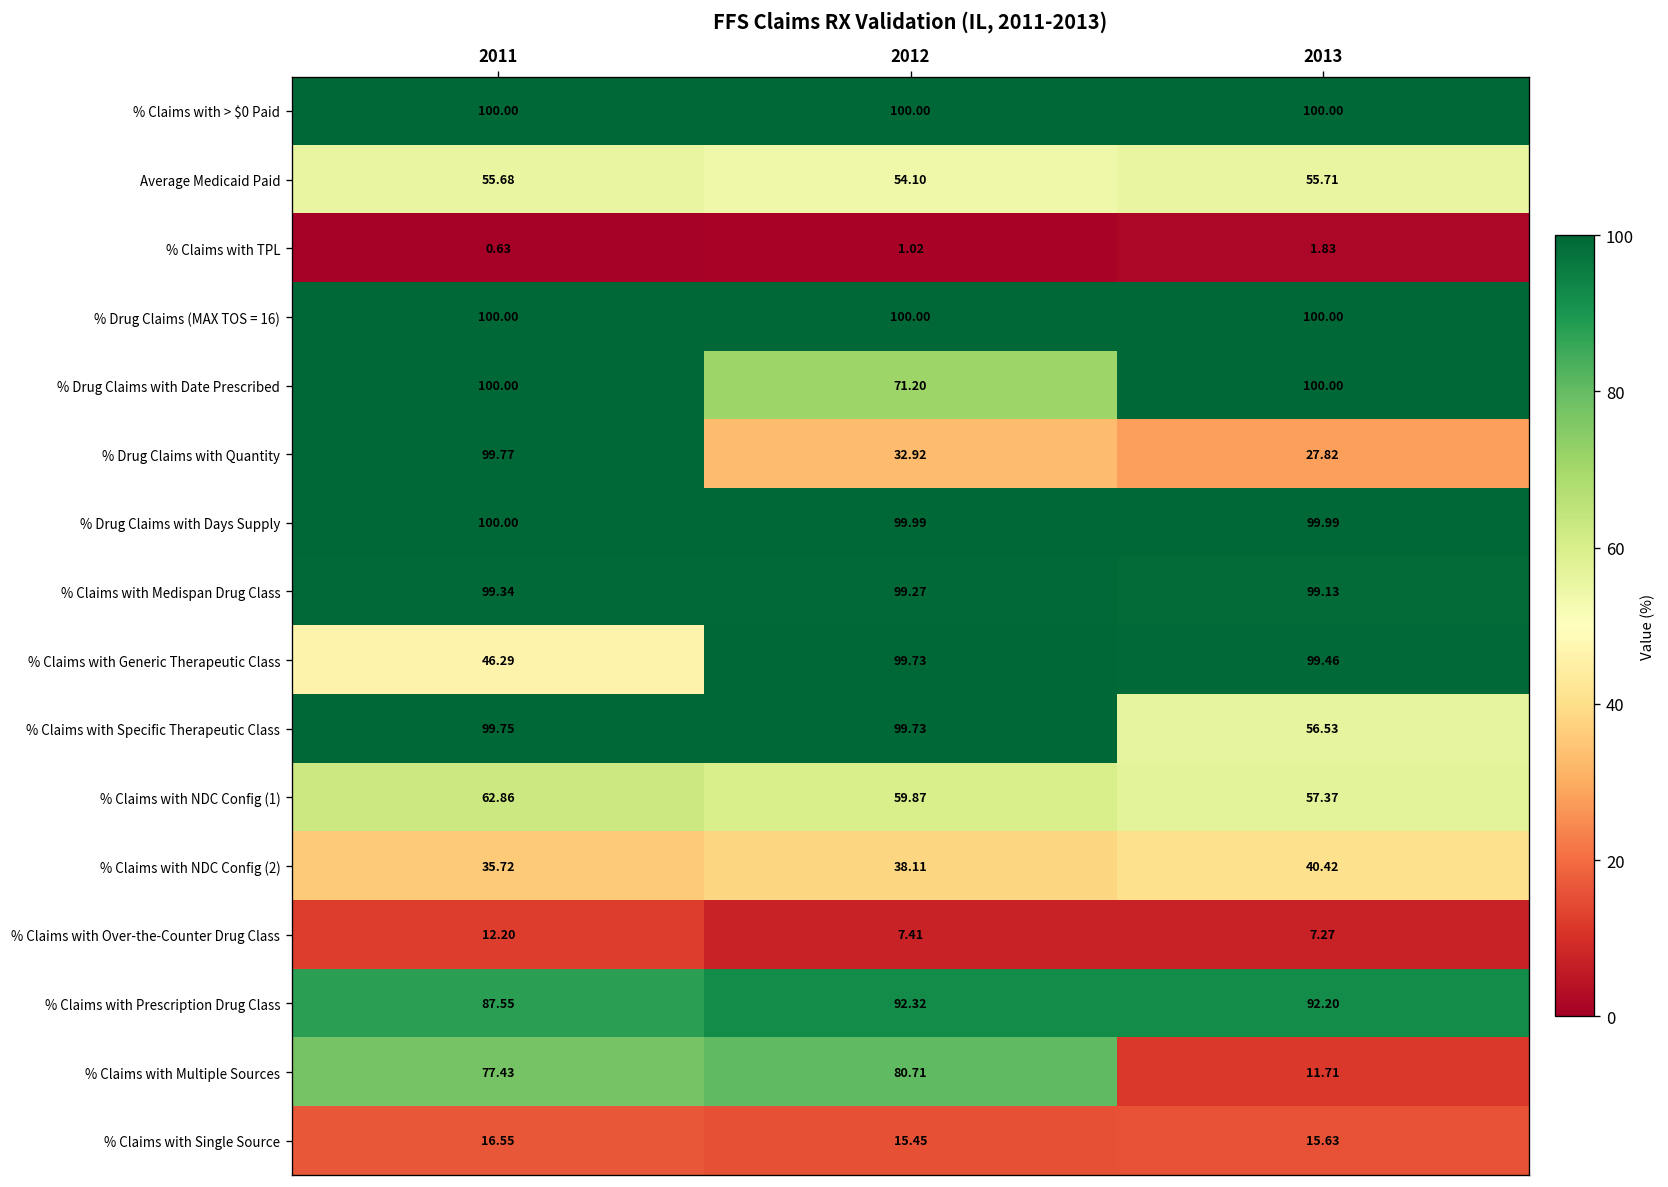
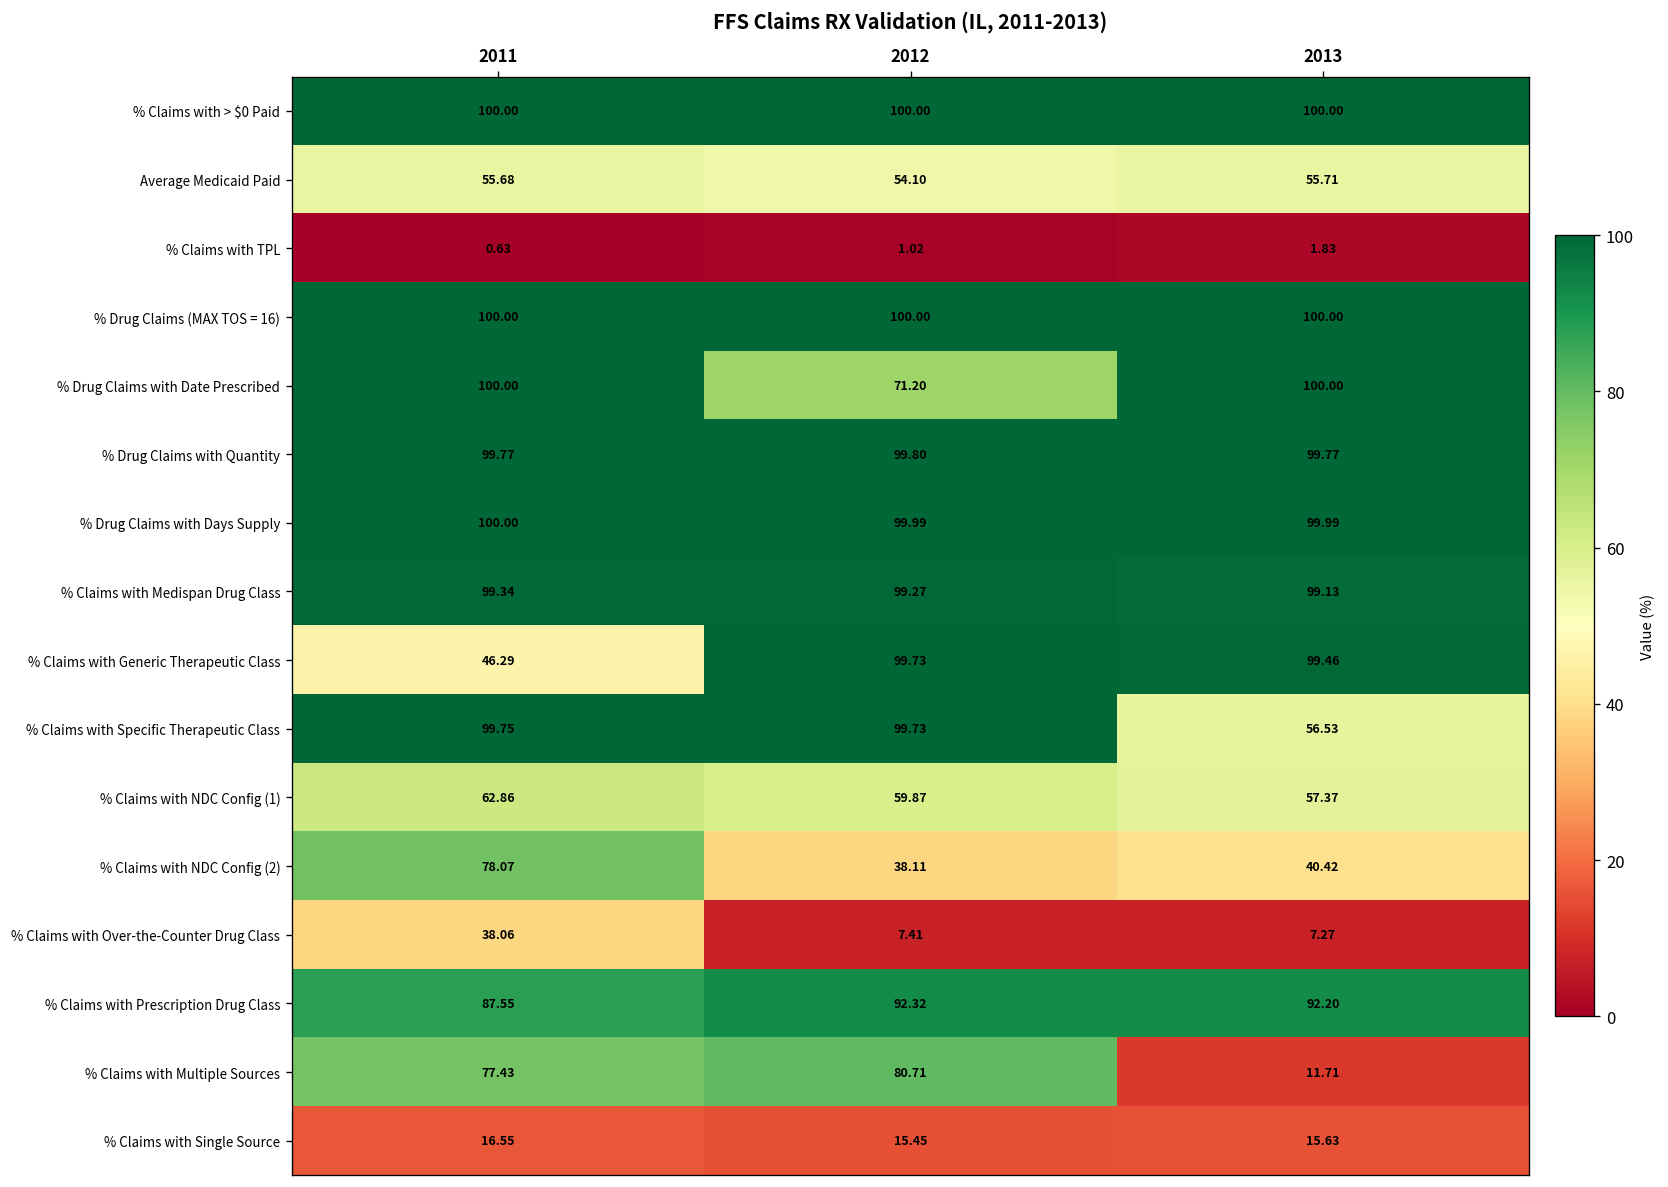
  {
    "% Claims with > $0 Paid": {
      "2011": 100.00,
      "2012": 100.00,
      "2013": 100.00
    },
    "Average Medicaid Paid": {
      "2011": 55.68,
      "2012": 54.10,
      "2013": 55.71
    },
    "% Claims with TPL": {
      "2011": 0.63,
      "2012": 1.02,
      "2013": 1.83
    },
    "% Drug Claims (MAX TOS = 16)": {
      "2011": 100.00,
      "2012": 100.00,
      "2013": 100.00
    },
    "% Drug Claims with Date Prescribed": {
      "2011": 100.00,
      "2012": 71.20,
      "2013": 100.00
    },
    "% Drug Claims with Quantity": {
      "2011": 99.77,
-     "2012": 32.92,
-     "2013": 27.82
+     "2012": 99.80,
+     "2013": 99.77
    },
    "% Drug Claims with Days Supply": {
      "2011": 100.00,
      "2012": 99.99,
      "2013": 99.99
    },
    "% Claims with Medispan Drug Class": {
      "2011": 99.34,
      "2012": 99.27,
      "2013": 99.13
    },
    "% Claims with Generic Therapeutic Class": {
      "2011": 46.29,
      "2012": 99.73,
      "2013": 99.46
    },
    "% Claims with Specific Therapeutic Class": {
      "2011": 99.75,
      "2012": 99.73,
      "2013": 56.53
    },
    "% Claims with NDC Config (1)": {
      "2011": 62.86,
      "2012": 59.87,
      "2013": 57.37
    },
    "% Claims with NDC Config (2)": {
-     "2011": 35.72,
+     "2011": 78.07,
      "2012": 38.11,
      "2013": 40.42
    },
    "% Claims with Over-the-Counter Drug Class": {
-     "2011": 12.20,
+     "2011": 38.06,
      "2012": 7.41,
      "2013": 7.27
    },
    "% Claims with Prescription Drug Class": {
      "2011": 87.55,
      "2012": 92.32,
      "2013": 92.20
    },
    "% Claims with Multiple Sources": {
      "2011": 77.43,
      "2012": 80.71,
      "2013": 11.71
    },
    "% Claims with Single Source": {
      "2011": 16.55,
      "2012": 15.45,
      "2013": 15.63
    }
  }
